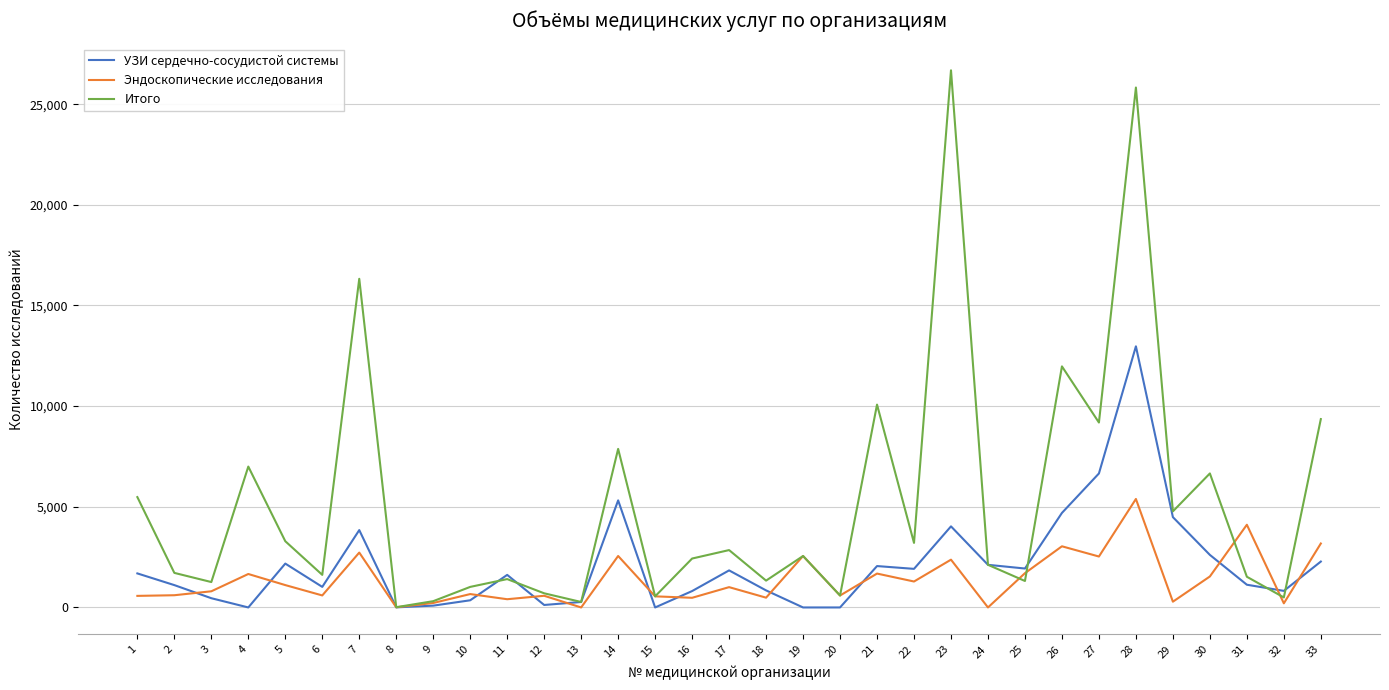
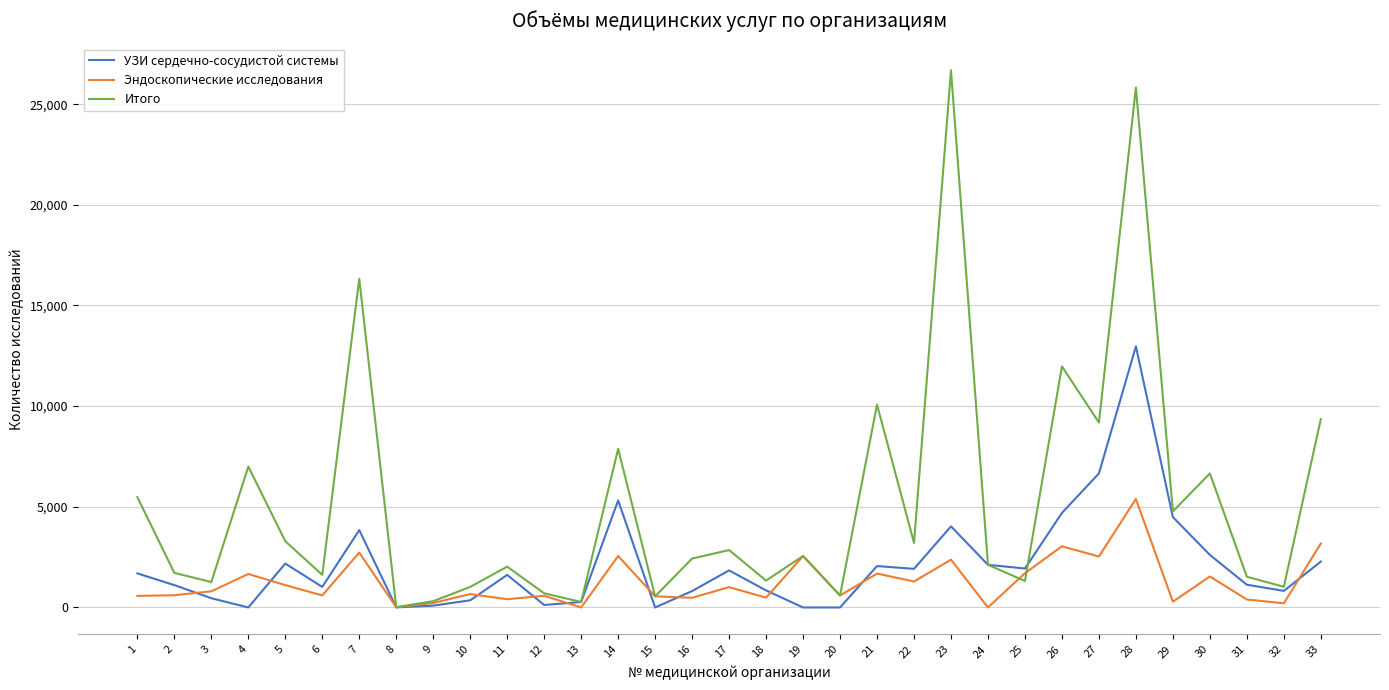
  {
    "УЗИ сердечно-сосудистой системы": {
      "1": "1,700",
      "2": "1,100",
      "3": "500",
      "4": "0",
      "5": "2,200",
      "6": "1,000",
      "7": "3,800",
      "9": "100",
      "10": "400",
      "11": "1,600",
      "12": "100",
      "14": "5,300",
      "15": "0",
      "16": "800",
      "17": "1,800",
      "18": "800",
      "19": "0",
      "20": "0",
      "21": "2,100",
      "22": "1,900",
      "23": "4,000",
      "25": "1,900",
      "26": "4,700",
      "27": "6,700",
      "28": "13,000",
      "29": "4,500",
      "30": "2,600",
      "31": "1,100",
      "32": "800",
      "33": "2,300"
    },
    "Эндоскопические исследования": {
      "1": "600",
      "2": "600",
      "3": "800",
      "4": "1,700",
      "5": "1,100",
      "6": "600",
      "7": "2,700",
      "10": "700",
      "11": "400",
      "13": "0",
      "14": "2,600",
      "16": "500",
      "17": "1,000",
      "18": "500",
      "21": "1,700",
      "22": "1,300",
      "23": "2,400",
      "24": "0",
      "25": "1,700",
      "26": "3,000",
      "27": "2,500",
      "28": "5,400",
      "29": "300",
      "30": "1,500",
-     "31": "4,100",
+     "31": "400",
      "32": "200",
      "33": "3,200"
    },
    "Итого": {
      "1": "5,500",
      "2": "1,700",
      "3": "1,300",
      "4": "7,000",
      "5": "3,300",
      "6": "1,600",
      "7": "16,300",
      "10": "1,000",
-     "11": "1,400",
+     "11": "2,000",
      "14": "7,900",
      "16": "2,400",
      "17": "2,900",
      "18": "1,300",
      "21": "10,100",
      "22": "3,200",
      "23": "26,700",
      "25": "1,300",
      "26": "12,000",
      "27": "9,200",
      "28": "25,800",
      "29": "4,800",
      "30": "6,700",
      "31": "1,500",
-     "32": "500",
+     "32": "1,000",
      "33": "9,400"
    }
  }
